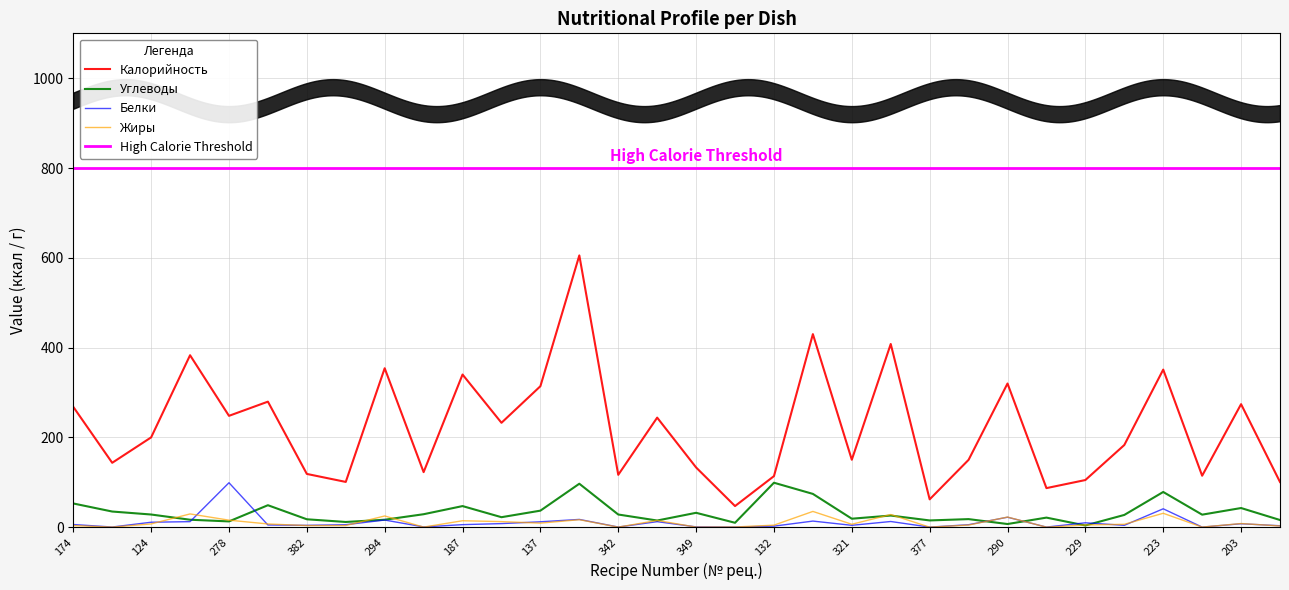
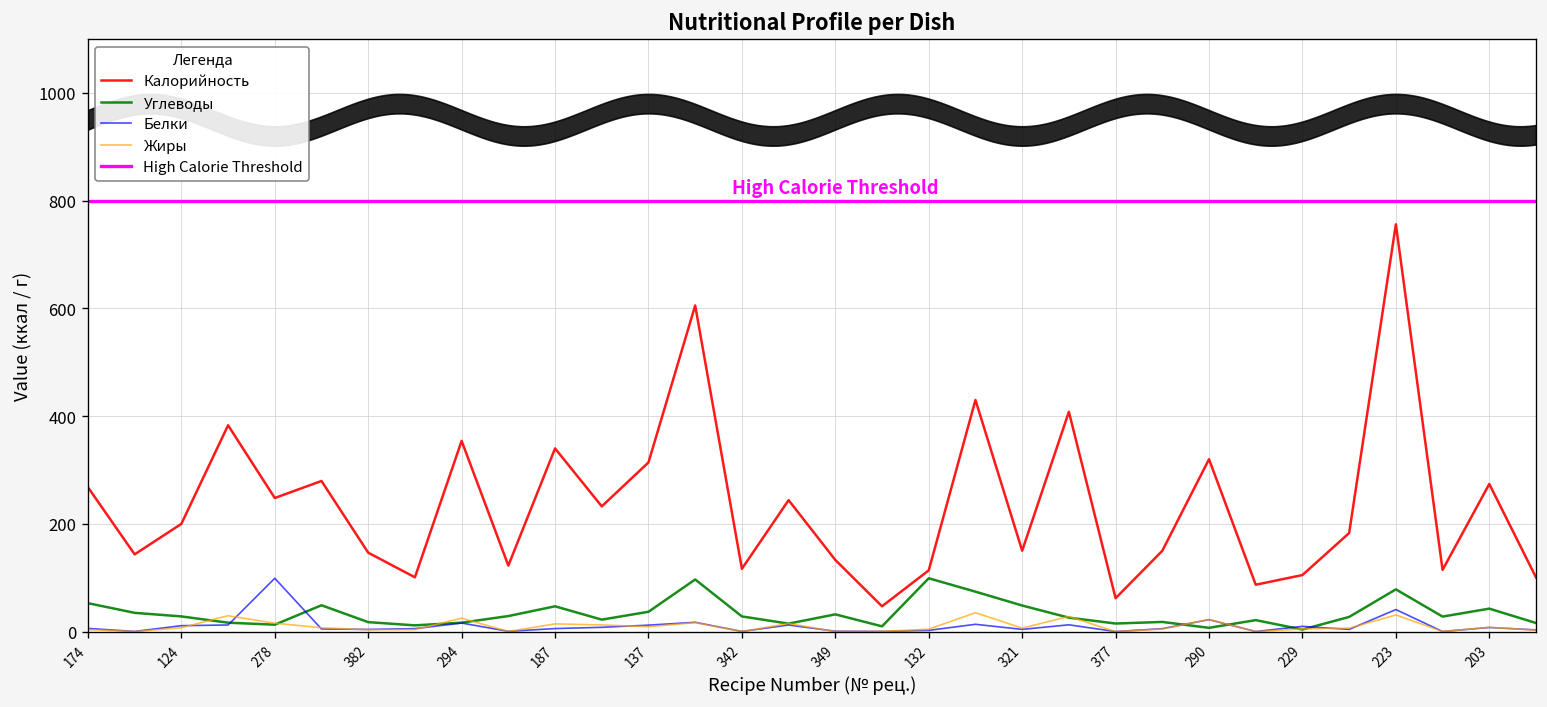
  {
    "Калорийность": {
      "174": 270,
      "124": 200,
      "278": 250,
-     "382": 120,
+     "382": 150,
      "294": 350,
      "187": 340,
      "137": 310,
      "342": 120,
      "349": 130,
      "132": 110,
      "321": 150,
      "377": 60,
      "290": 320,
      "229": 110,
-     "223": 350,
+     "223": 760,
      "203": 270
    },
    "Углеводы": {
      "174": 50,
      "124": 30,
      "382": 20,
      "187": 50,
      "137": 40,
      "342": 30,
      "349": 30,
      "132": 100,
-     "321": 20,
+     "321": 50,
      "377": 20,
      "290": 10,
      "223": 80,
      "203": 40
    },
    "Белки": {
      "278": 100,
      "187": 10,
      "223": 40
    },
    "Жиры": {
      "294": 20,
      "187": 10,
      "223": 30
    }
  }
